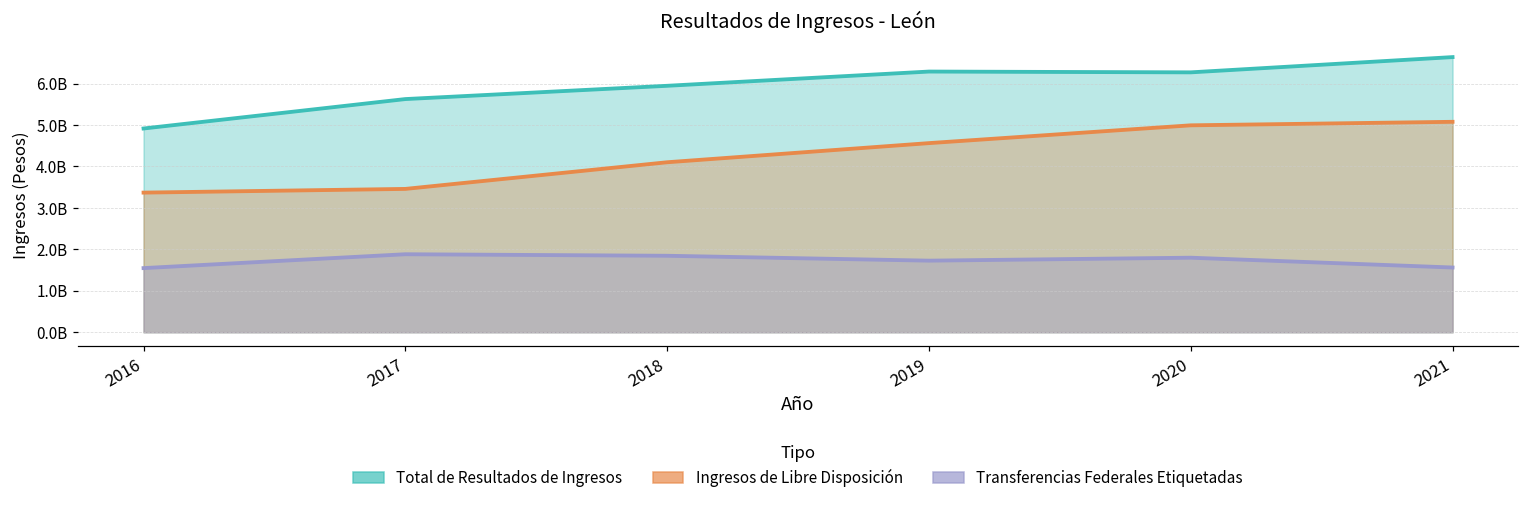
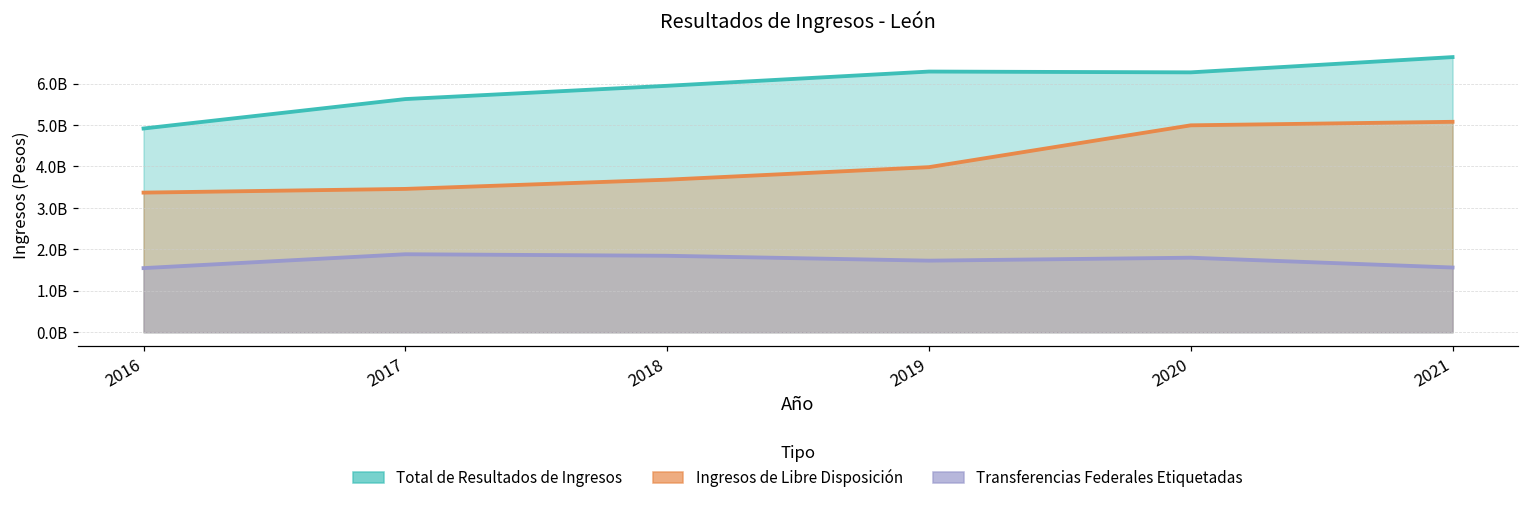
  {
    "Ingresos de Libre Disposición": {
      "2016": 3400000000,
      "2017": 3500000000,
-     "2018": 4100000000,
-     "2019": 4600000000,
+     "2018": 3700000000,
+     "2019": 4000000000,
      "2020": 5000000000,
      "2021": 5100000000
    }
  }
